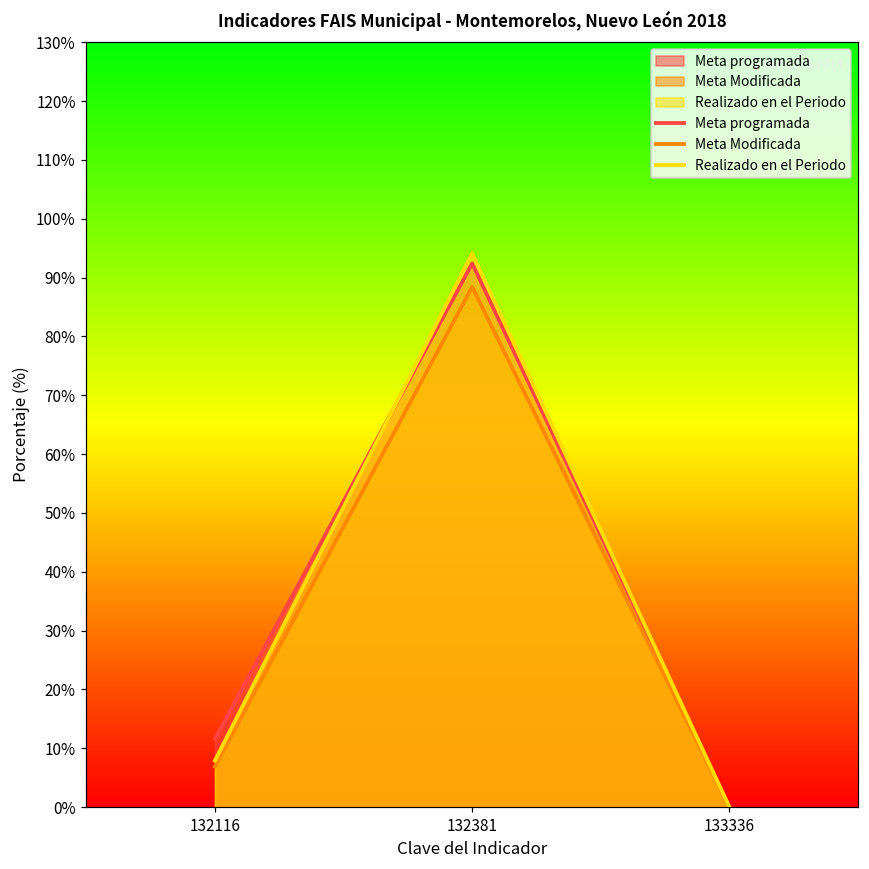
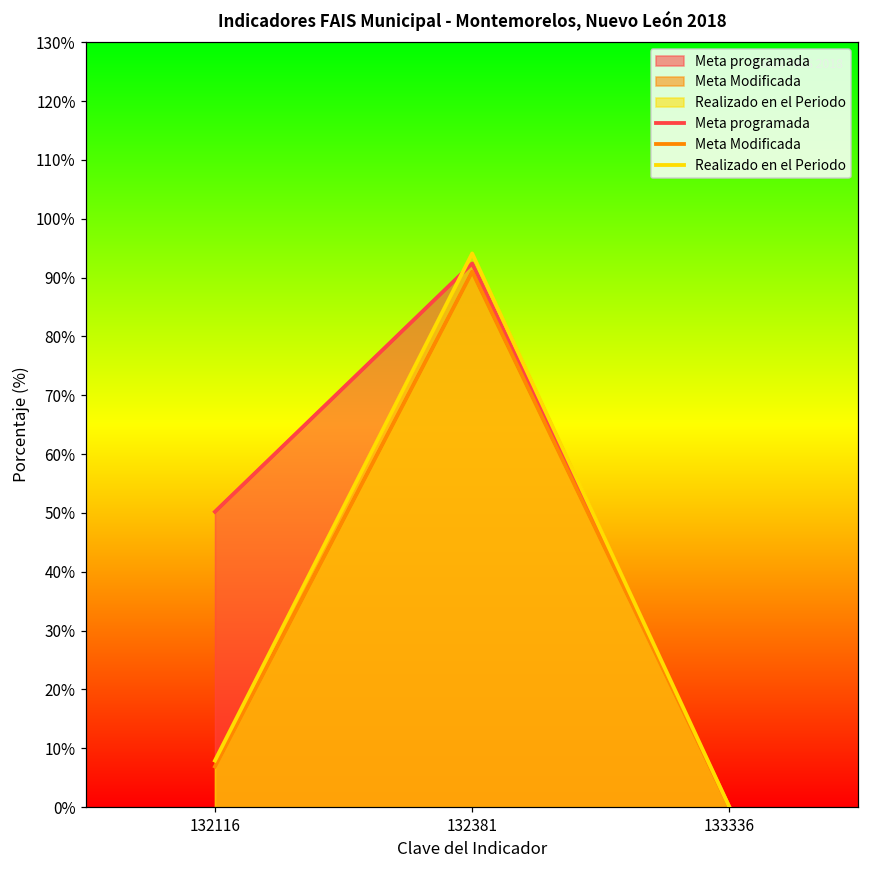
  {
    "Meta programada": {
-     "132116": "12%",
+     "132116": "50%",
      "132381": "92%"
    },
    "Meta Modificada": {
      "132116": "7%",
-     "132381": "88%"
+     "132381": "91%"
    },
    "Realizado en el Periodo": {
      "132116": "8%",
      "132381": "94%"
    }
  }
